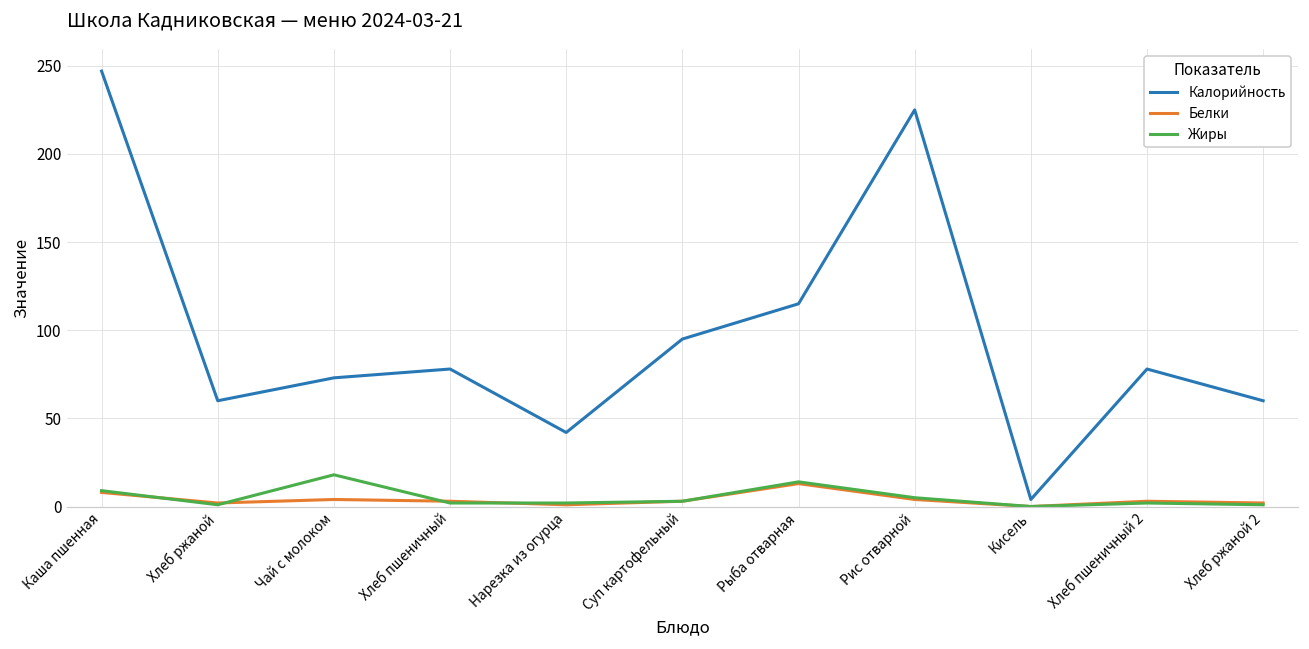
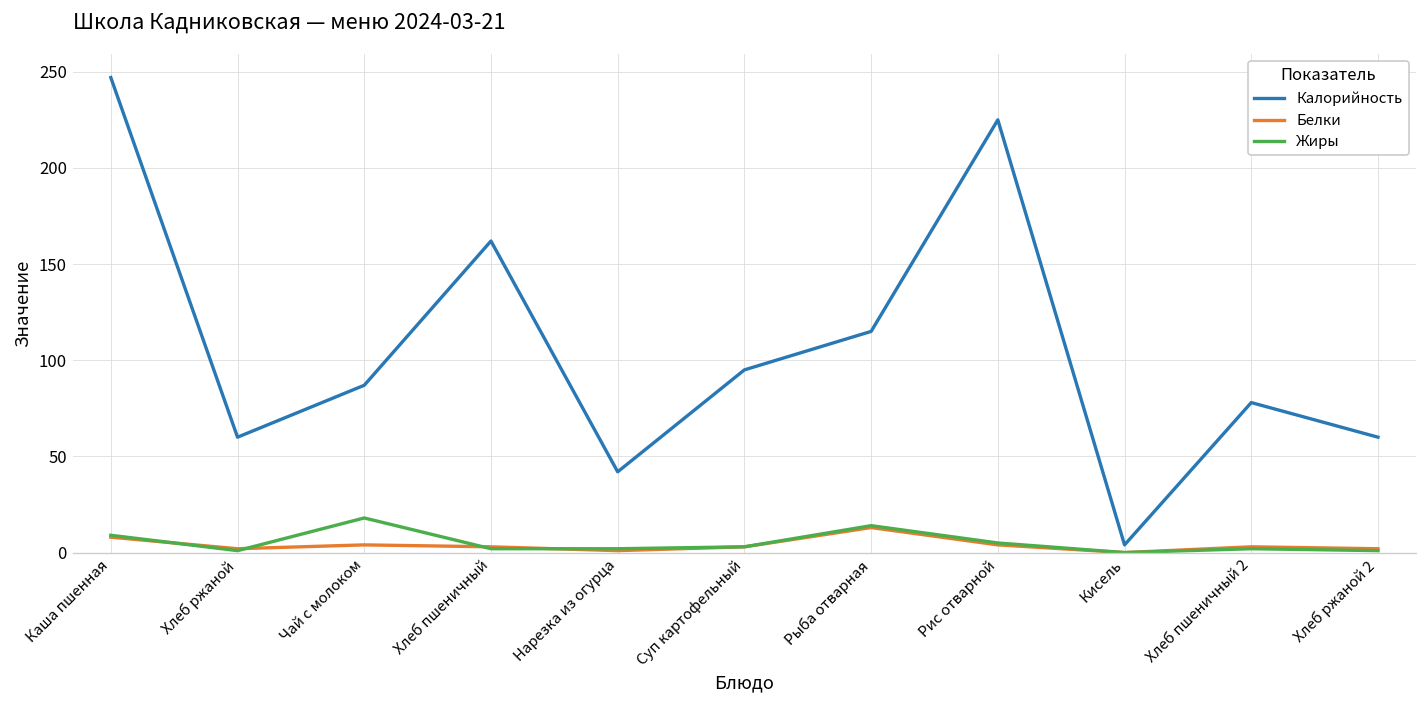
  {
    "Калорийность": {
      "Каша пшенная": 247,
      "Хлеб ржаной": 60,
-     "Чай с молоком": 73,
-     "Хлеб пшеничный": 78,
+     "Чай с молоком": 87,
+     "Хлеб пшеничный": 162,
      "Нарезка из огурца": 42,
      "Суп картофельный": 95,
      "Рыба отварная": 115,
      "Рис отварной": 225,
      "Кисель": 4,
      "Хлеб пшеничный 2": 78,
      "Хлеб ржаной 2": 60
    },
    "Белки": {
      "Чай с молоком": 4
    },
    "Жиры": {
      "Чай с молоком": 18
    }
  }
